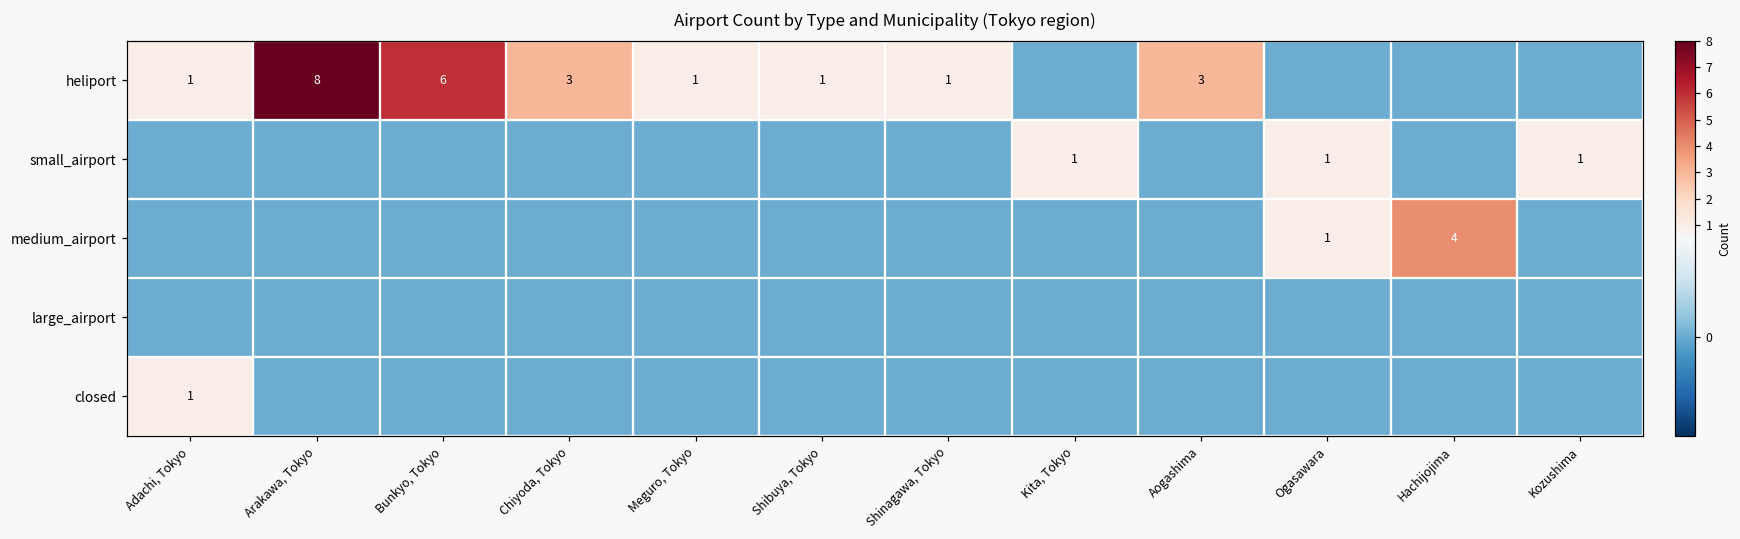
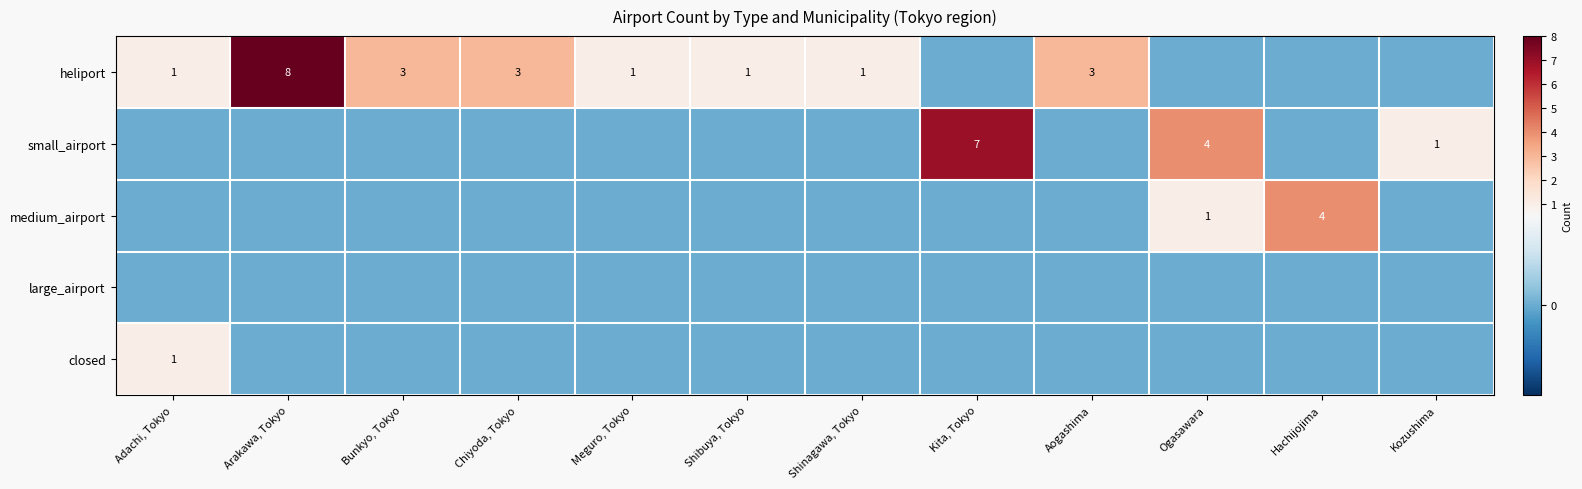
  {
    "heliport": {
      "Adachi, Tokyo": 1,
      "Arakawa, Tokyo": 8,
-     "Bunkyo, Tokyo": 6,
+     "Bunkyo, Tokyo": 3,
      "Chiyoda, Tokyo": 3,
      "Meguro, Tokyo": 1,
      "Shibuya, Tokyo": 1,
      "Shinagawa, Tokyo": 1,
      "Aogashima": 3
    },
    "small_airport": {
-     "Kita, Tokyo": 1,
-     "Ogasawara": 1,
+     "Kita, Tokyo": 7,
+     "Ogasawara": 4,
      "Kozushima": 1
    },
    "medium_airport": {
      "Ogasawara": 1,
      "Hachijojima": 4
    },
    "closed": {
      "Adachi, Tokyo": 1
    }
  }
